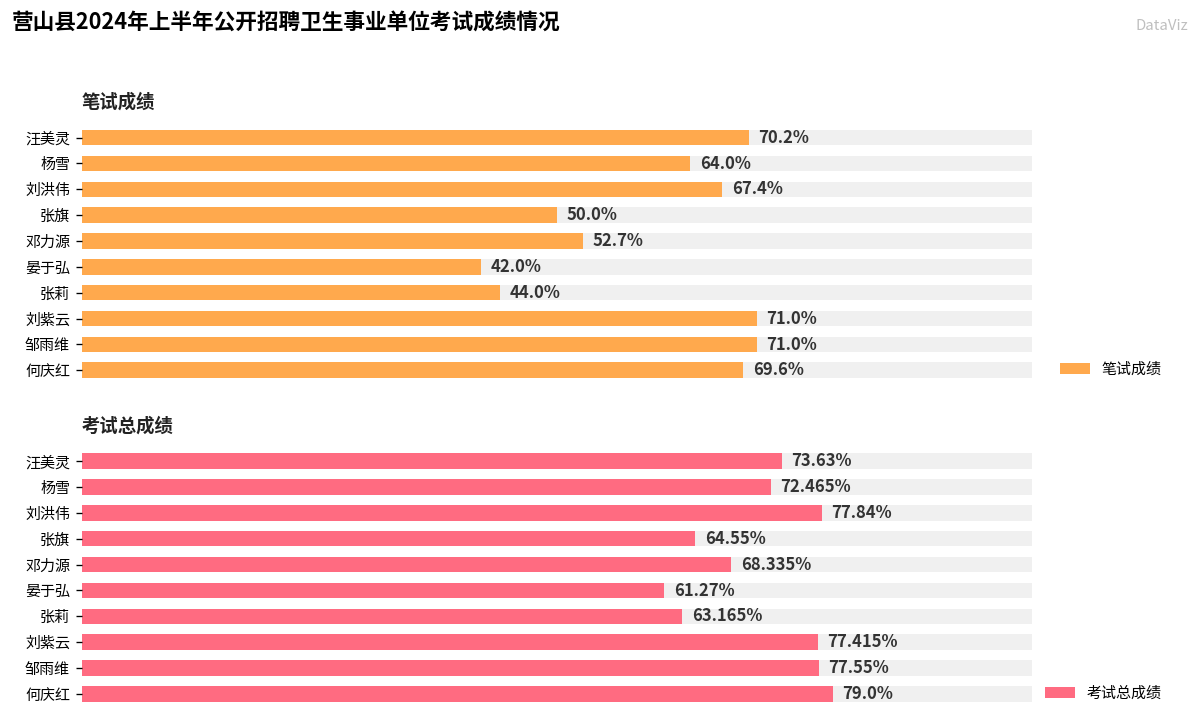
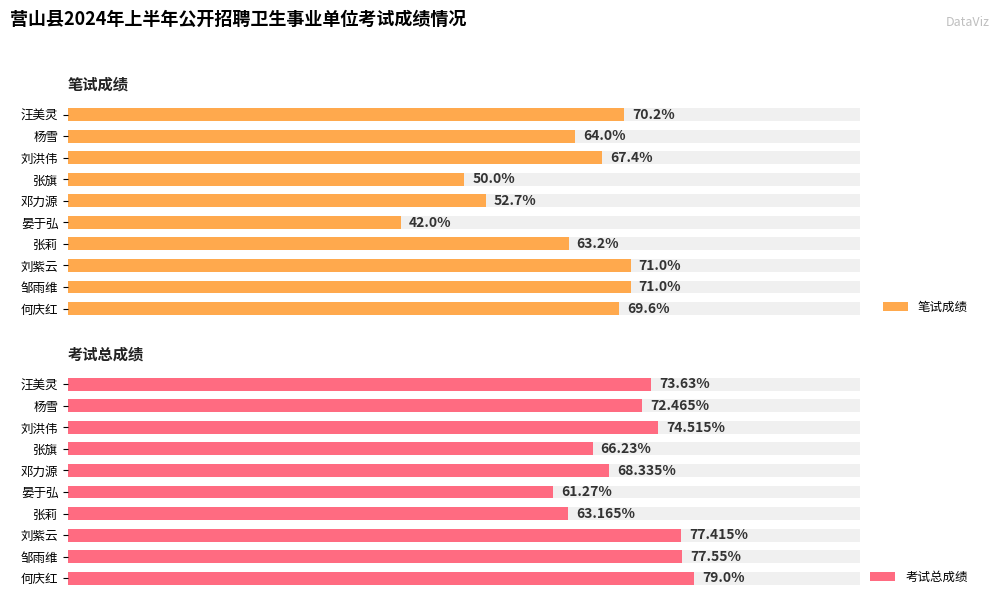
  {
    "笔试成绩": {
      "笔试成绩": {
-       "张莉": "44.0%"
+       "张莉": "63.2%"
      }
    },
    "考试总成绩": {
      "考试总成绩": {
-       "刘洪伟": "77.84%",
-       "张旗": "64.55%"
+       "刘洪伟": "74.515%",
+       "张旗": "66.23%"
      }
    }
  }
